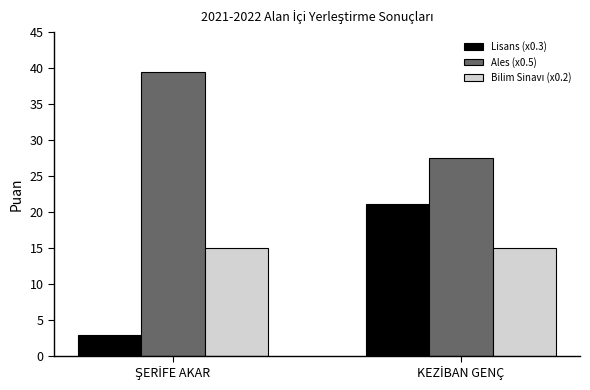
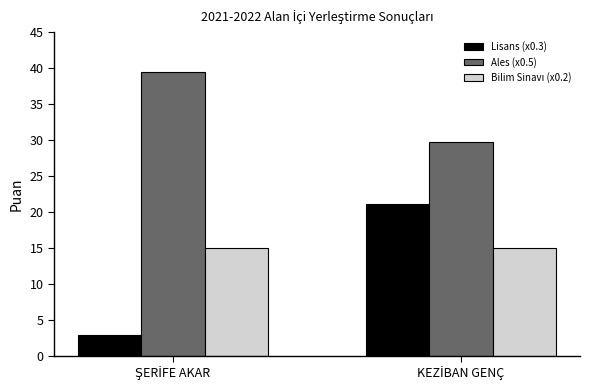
  {
    "Lisans (x0.3)": {
      "ŞERİFE AKAR": 3,
      "KEZİBAN GENÇ": 21
    },
    "Ales (x0.5)": {
      "ŞERİFE AKAR": 39,
-     "KEZİBAN GENÇ": 27
+     "KEZİBAN GENÇ": 30
    },
    "Bilim Sinavı (x0.2)": {
      "ŞERİFE AKAR": 15,
      "KEZİBAN GENÇ": 15
    }
  }
